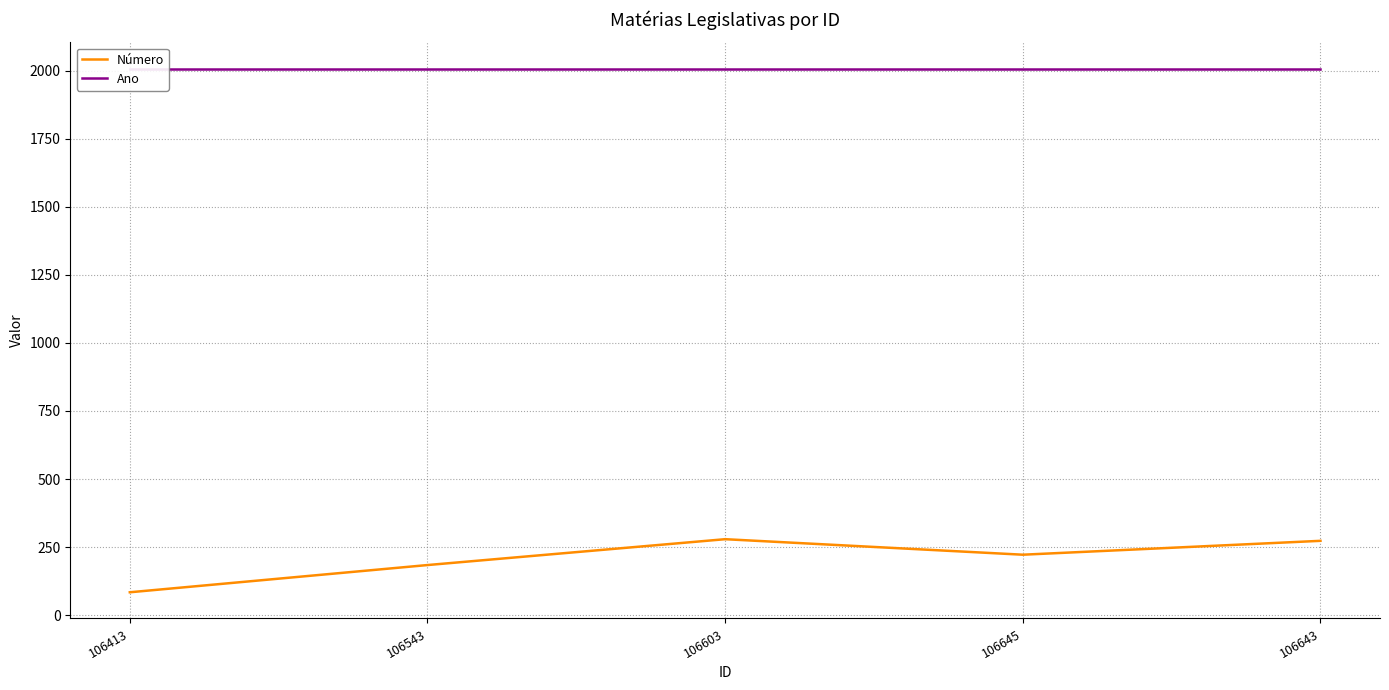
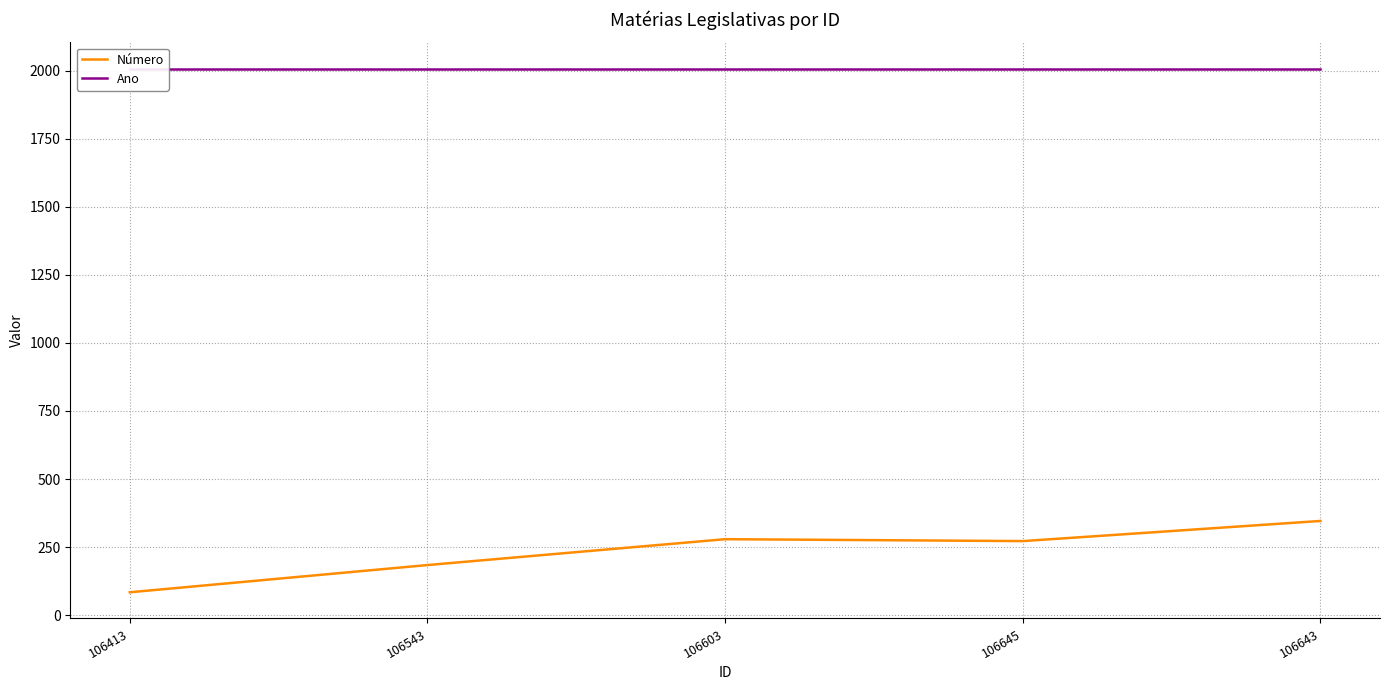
  {
    "Número": {
      "106413": 80,
      "106543": 180,
      "106603": 280,
-     "106645": 220,
-     "106643": 270
+     "106645": 270,
+     "106643": 350
    },
    "Ano": {
      "106543": 2010,
      "106603": 2010,
      "106645": 2010,
      "106643": 2010
    }
  }
